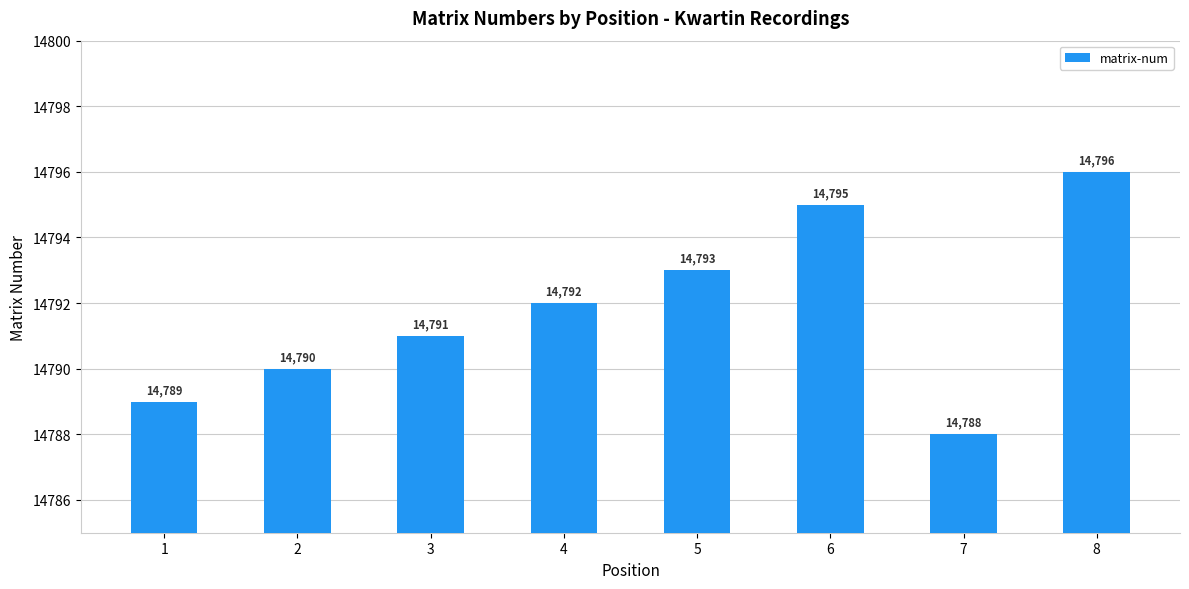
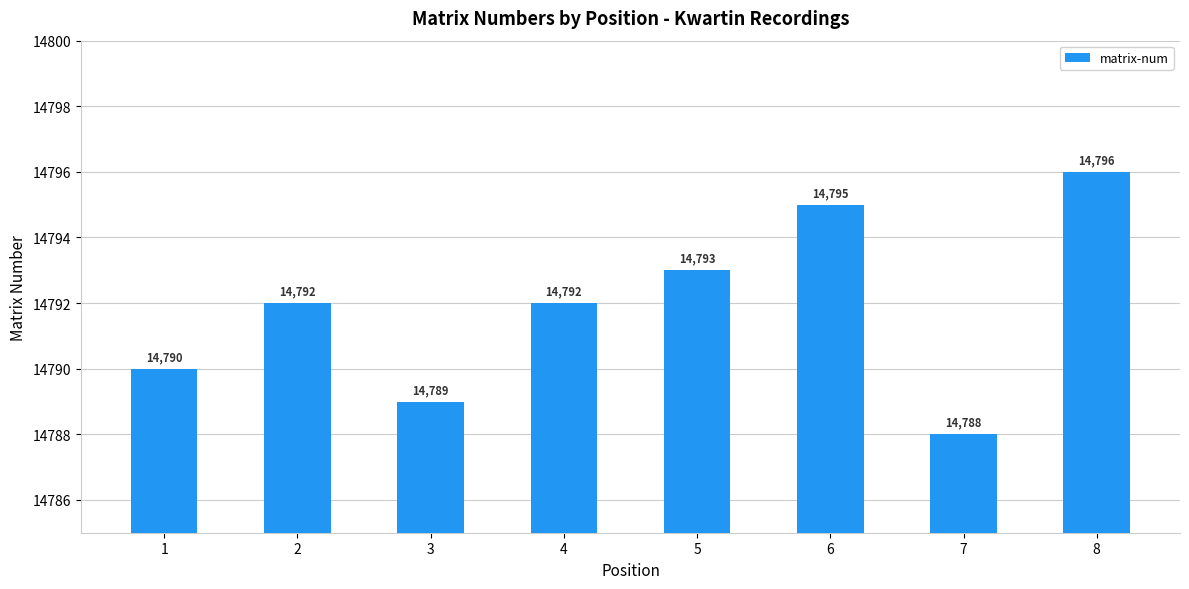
  {
-   "1": "14,789",
-   "2": "14,790",
-   "3": "14,791",
+   "1": "14,790",
+   "2": "14,792",
+   "3": "14,789",
    "4": "14,792",
    "5": "14,793",
    "6": "14,795",
    "7": "14,788",
    "8": "14,796"
  }
